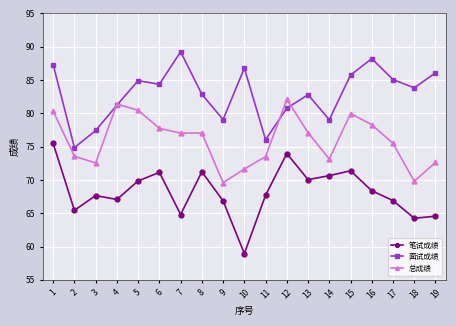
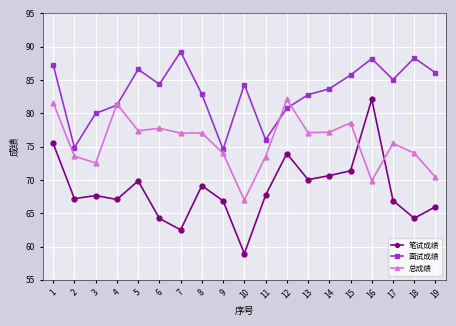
  {
    "笔试成绩": {
      "1": 75,
-     "2": 65,
+     "2": 67,
      "3": 68,
      "4": 67,
      "5": 70,
-     "6": 71,
-     "7": 65,
-     "8": 71,
+     "6": 64,
+     "7": 63,
+     "8": 69,
      "9": 67,
      "10": 59,
      "11": 68,
      "12": 74,
      "13": 70,
      "14": 71,
      "15": 71,
-     "16": 68,
+     "16": 82,
      "17": 67,
      "18": 64,
-     "19": 65
+     "19": 66
    },
    "面试成绩": {
      "1": 87,
      "2": 75,
-     "3": 77,
-     "5": 85,
+     "3": 80,
+     "5": 87,
      "6": 84,
      "7": 89,
      "8": 83,
-     "9": 79,
-     "10": 87,
+     "9": 75,
+     "10": 84,
      "11": 76,
      "12": 81,
      "13": 83,
-     "14": 79,
+     "14": 84,
      "15": 86,
      "16": 88,
      "17": 85,
-     "18": 84,
+     "18": 88,
      "19": 86
    },
    "总成绩": {
-     "1": 80,
+     "1": 82,
      "2": 74,
      "3": 73,
-     "5": 80,
+     "5": 77,
      "6": 78,
      "7": 77,
      "8": 77,
-     "9": 70,
-     "10": 72,
+     "9": 74,
+     "10": 67,
      "11": 74,
      "12": 82,
      "13": 77,
-     "14": 73,
-     "15": 80,
-     "16": 78,
+     "14": 77,
+     "15": 79,
+     "16": 70,
      "17": 75,
-     "18": 70,
-     "19": 73
+     "18": 74,
+     "19": 70
    }
  }
